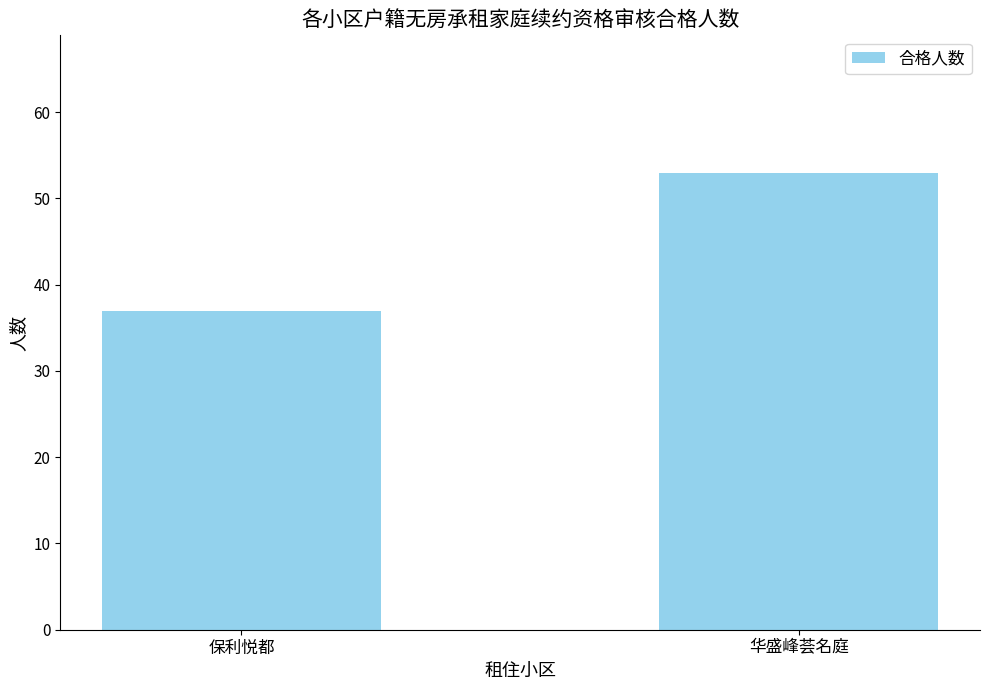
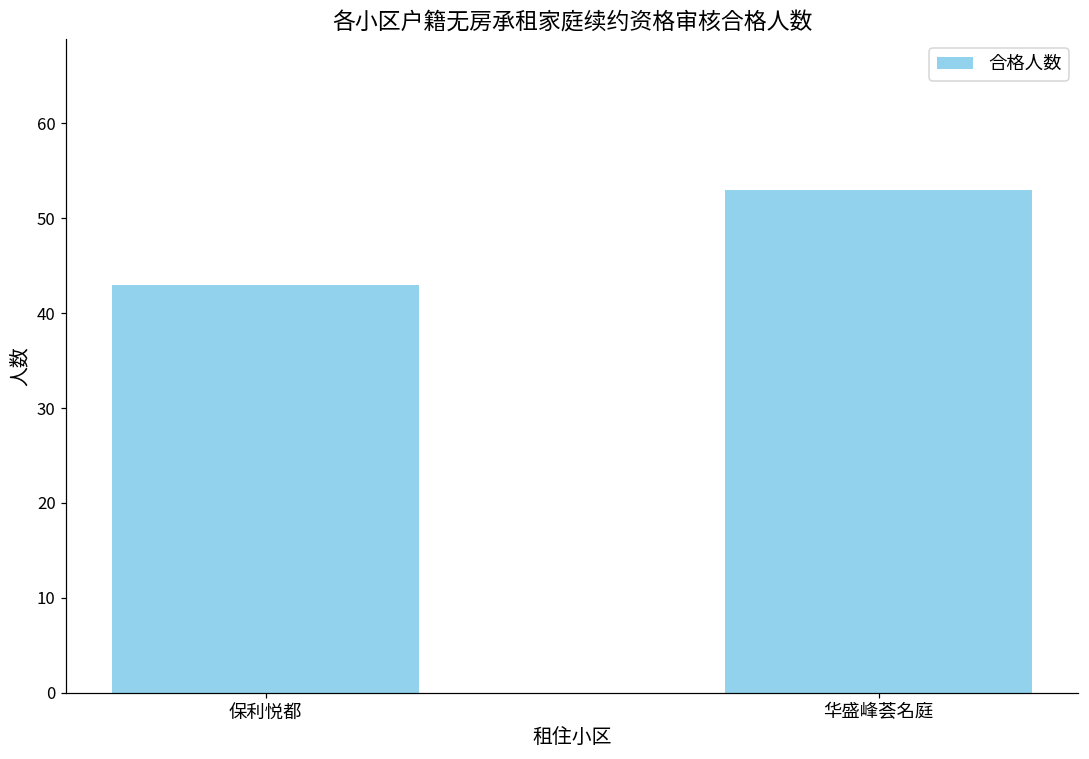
  {
-   "保利悦都": 37,
+   "保利悦都": 43,
    "华盛峰荟名庭": 53
  }
